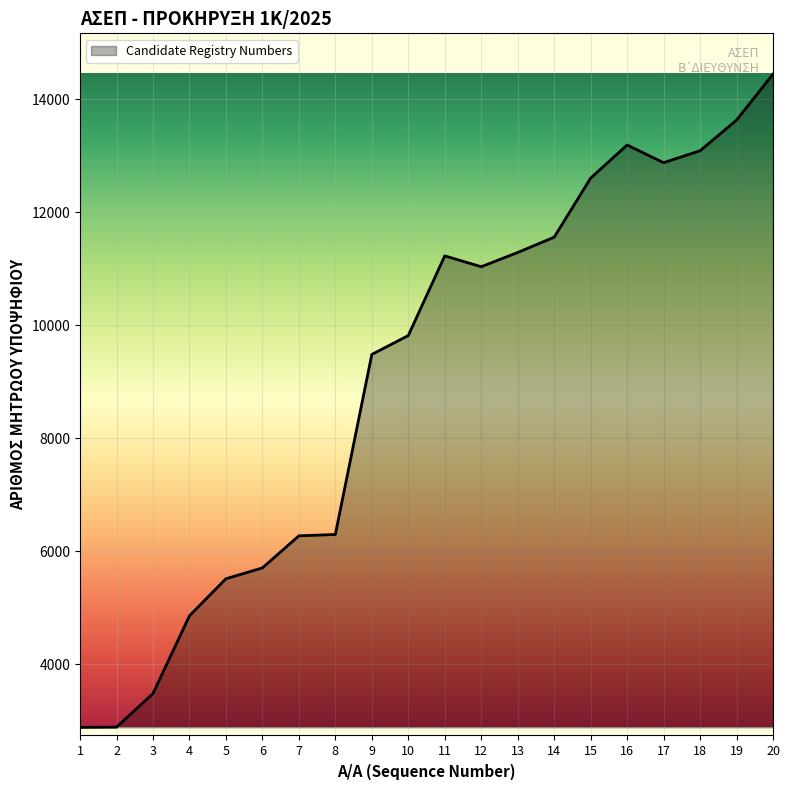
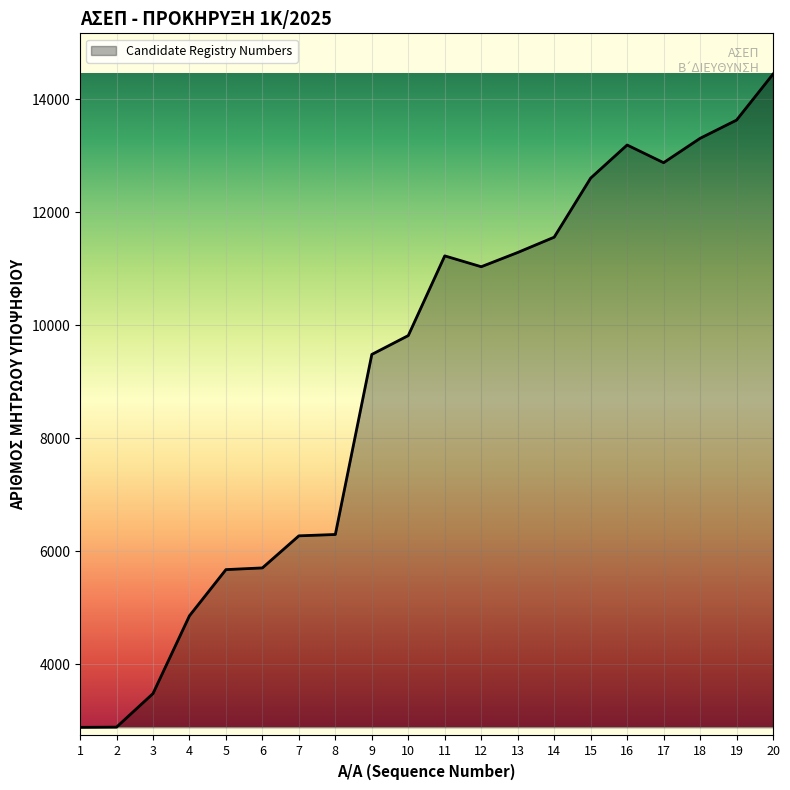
  {
    "1": 2900,
    "2": 2900,
    "3": 3500,
    "4": 4900,
-   "5": 5500,
+   "5": 5700,
    "6": 5700,
    "7": 6300,
    "8": 6300,
    "9": 9500,
    "10": 9800,
    "11": 11200,
    "12": 11000,
    "13": 11300,
    "14": 11600,
    "15": 12600,
    "16": 13200,
    "17": 12900,
-   "18": 13100,
+   "18": 13300,
    "19": 13600,
    "20": 14400
  }
